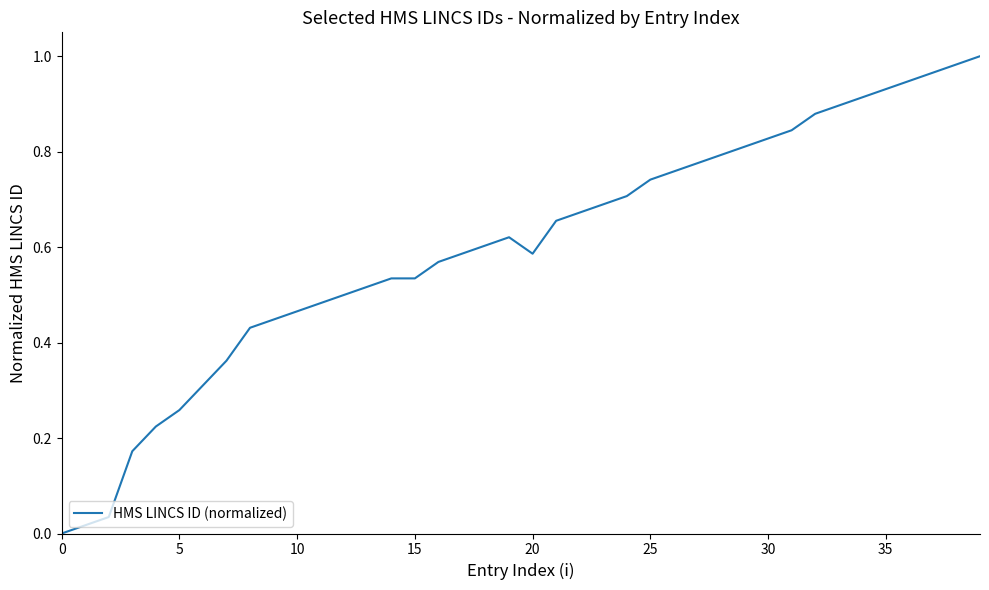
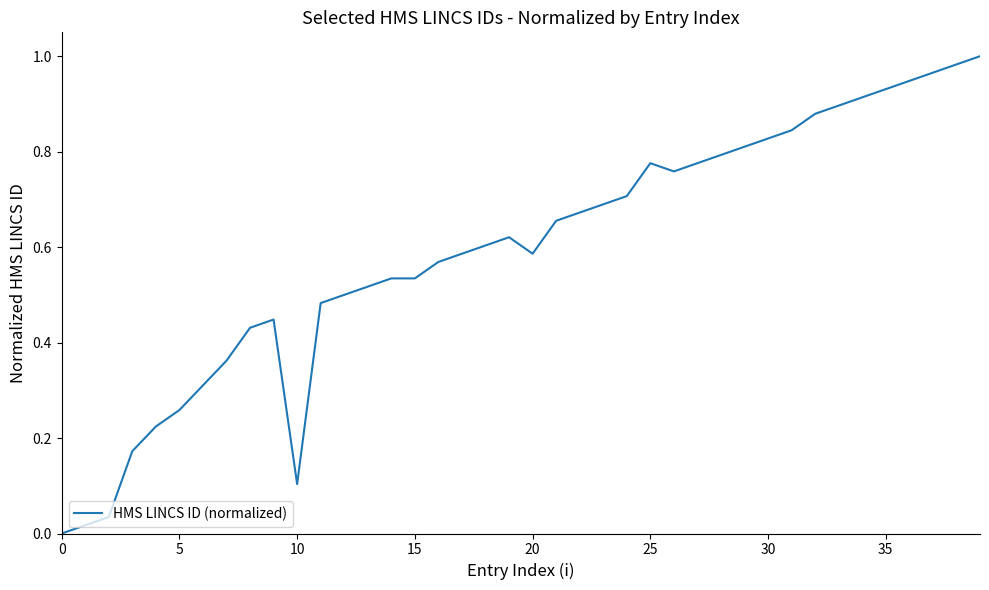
  {
    "0": 0.00,
    "5": 0.26,
-   "10": 0.47,
+   "10": 0.10,
    "15": 0.53,
    "20": 0.59,
-   "25": 0.74,
+   "25": 0.78,
    "30": 0.83,
    "35": 0.93
  }
